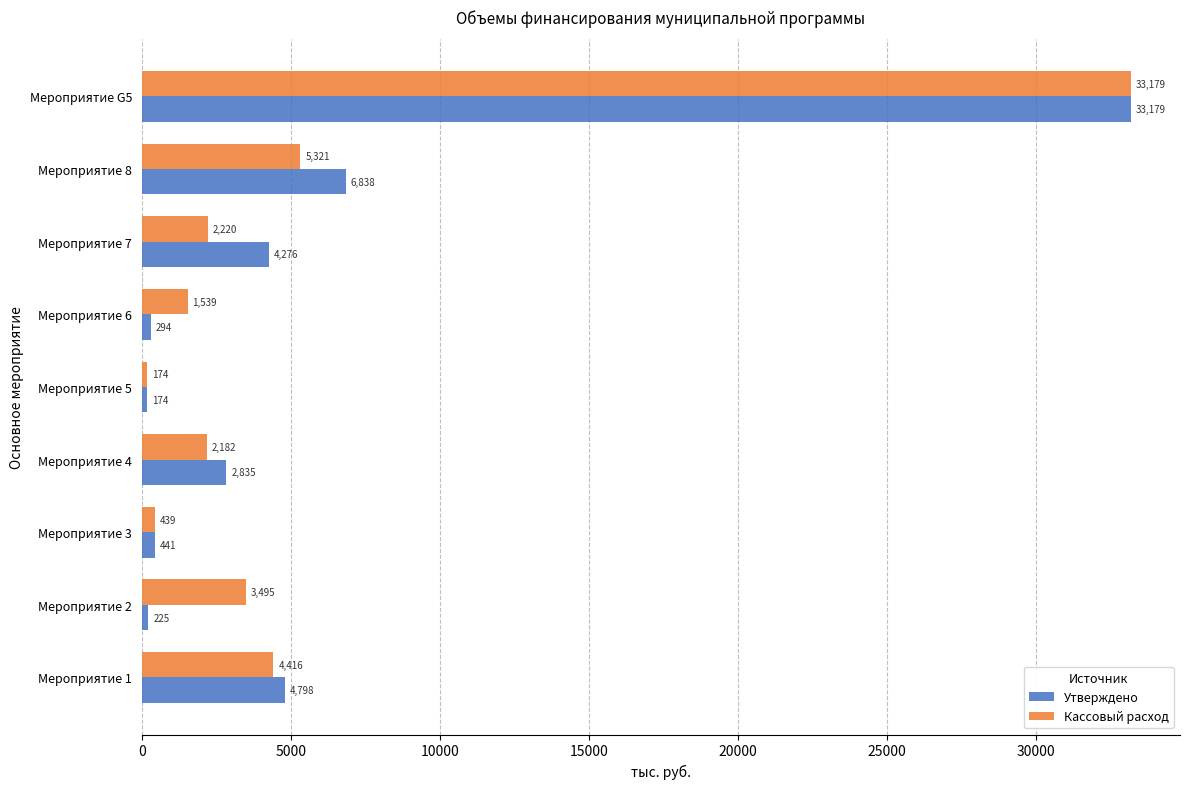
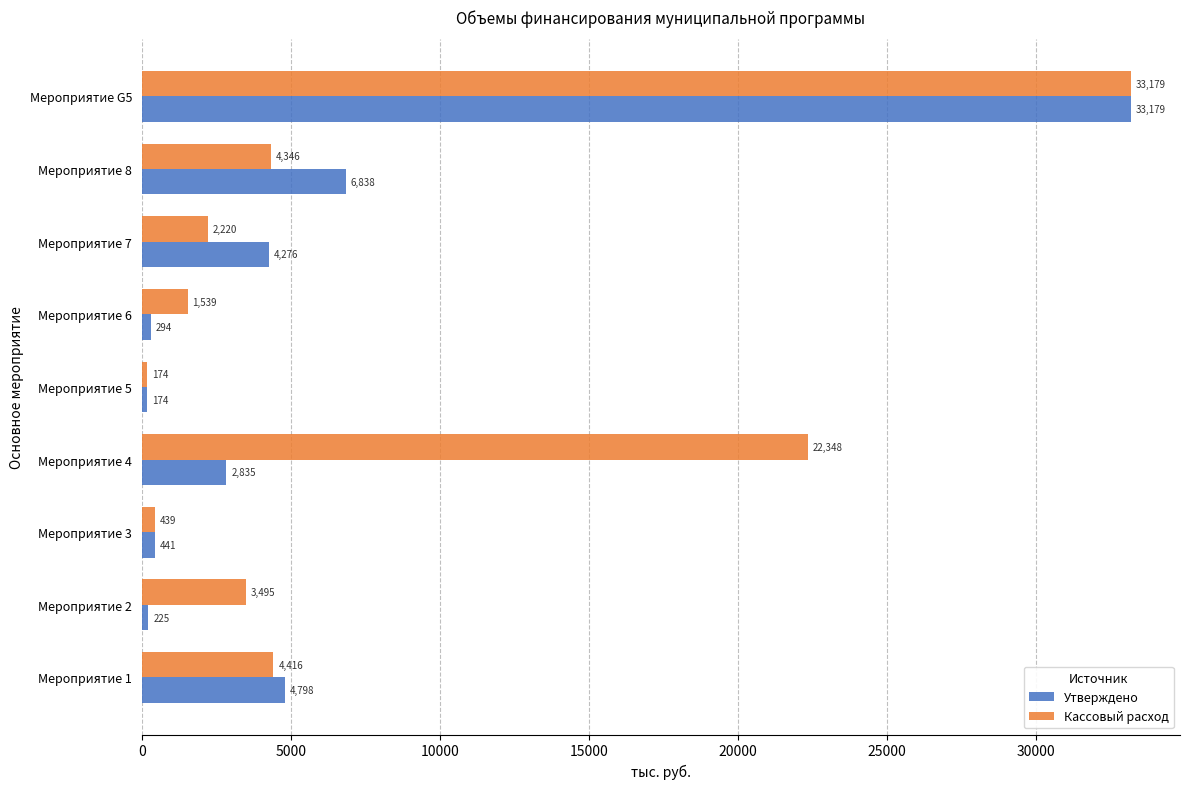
  {
    "Утверждено": {
      "Мероприятие G5": "33,179",
      "Мероприятие 8": "6,838",
      "Мероприятие 7": "4,276",
      "Мероприятие 6": "294",
      "Мероприятие 5": "174",
      "Мероприятие 4": "2,835",
      "Мероприятие 3": "441",
      "Мероприятие 2": "225",
      "Мероприятие 1": "4,798"
    },
    "Кассовый расход": {
      "Мероприятие G5": "33,179",
-     "Мероприятие 8": "5,321",
+     "Мероприятие 8": "4,346",
      "Мероприятие 7": "2,220",
      "Мероприятие 6": "1,539",
      "Мероприятие 5": "174",
-     "Мероприятие 4": "2,182",
+     "Мероприятие 4": "22,348",
      "Мероприятие 3": "439",
      "Мероприятие 2": "3,495",
      "Мероприятие 1": "4,416"
    }
  }
